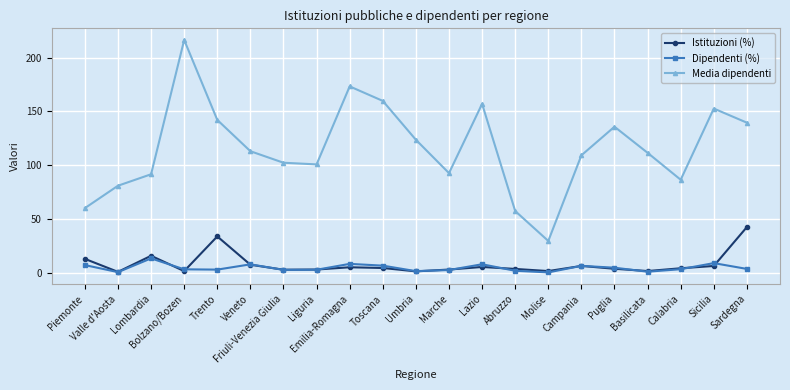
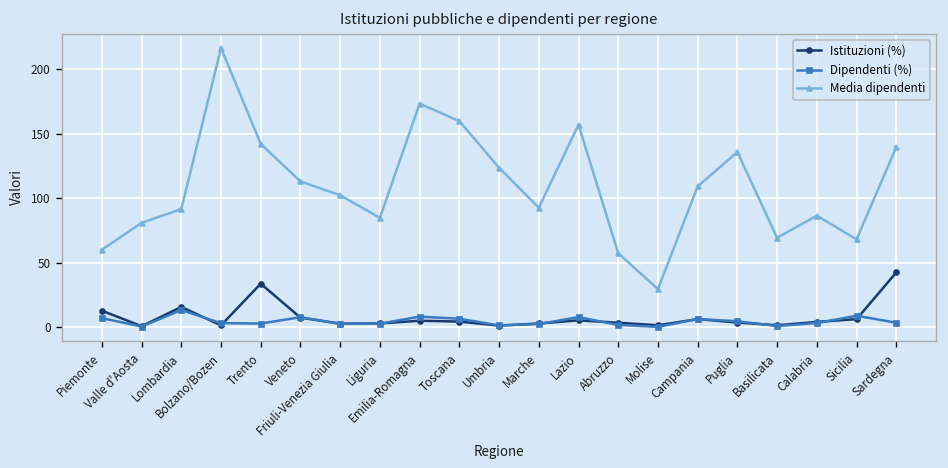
  {
    "Istituzioni (%)": {
      "Piemonte": 13,
      "Lombardia": 16,
      "Trento": 34,
      "Emilia-Romagna": 5,
      "Lazio": 6,
      "Sicilia": 6,
      "Sardegna": 43
    },
    "Dipendenti (%)": {
      "Piemonte": 7,
      "Lombardia": 13,
      "Trento": 3,
      "Emilia-Romagna": 8,
      "Lazio": 8,
      "Sicilia": 9,
      "Sardegna": 4
    },
    "Media dipendenti": {
      "Piemonte": 60,
      "Valle d'Aosta": 81,
      "Lombardia": 92,
      "Bolzano/Bozen": 216,
      "Trento": 142,
      "Veneto": 113,
      "Friuli-Venezia Giulia": 102,
-     "Liguria": 101,
+     "Liguria": 85,
      "Emilia-Romagna": 173,
      "Toscana": 160,
      "Umbria": 124,
      "Marche": 93,
      "Lazio": 157,
      "Abruzzo": 57,
      "Molise": 30,
      "Campania": 109,
      "Puglia": 136,
-     "Basilicata": 112,
+     "Basilicata": 69,
      "Calabria": 87,
-     "Sicilia": 153,
+     "Sicilia": 68,
      "Sardegna": 140
    }
  }
